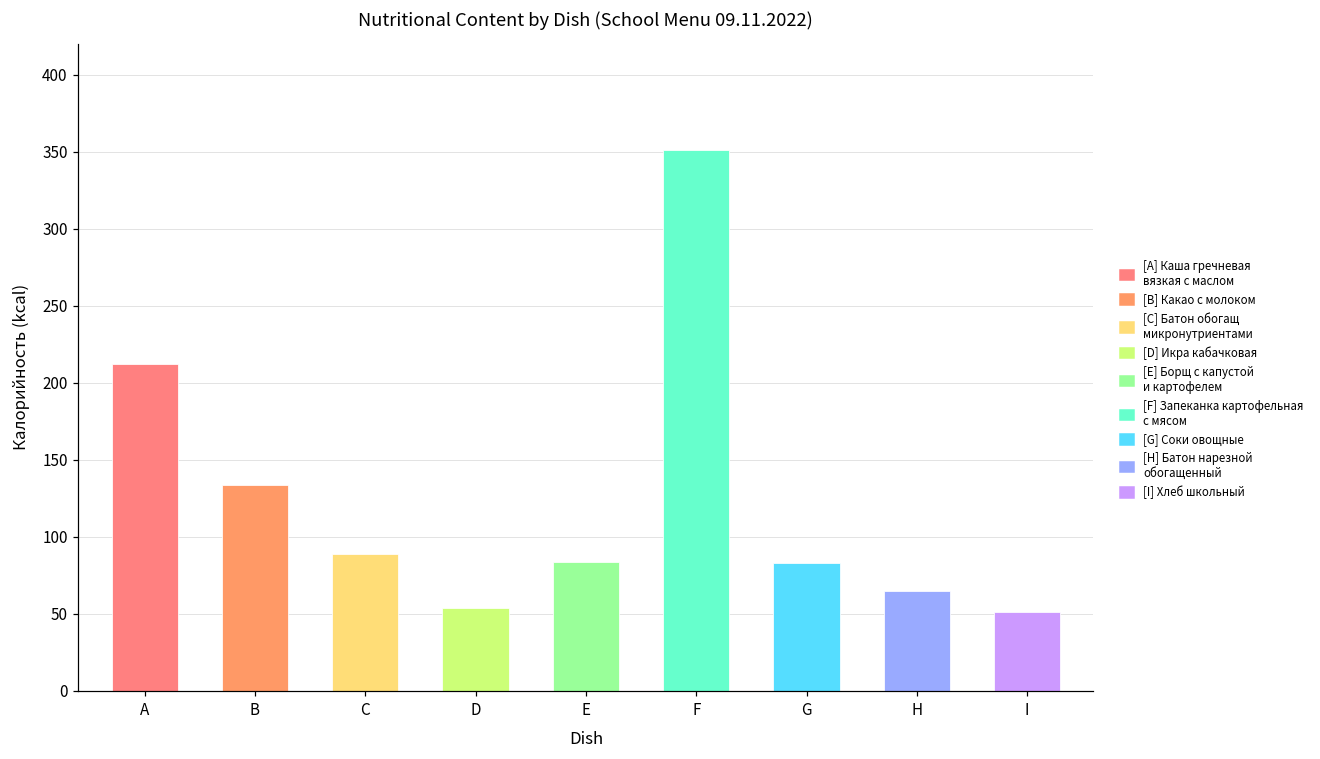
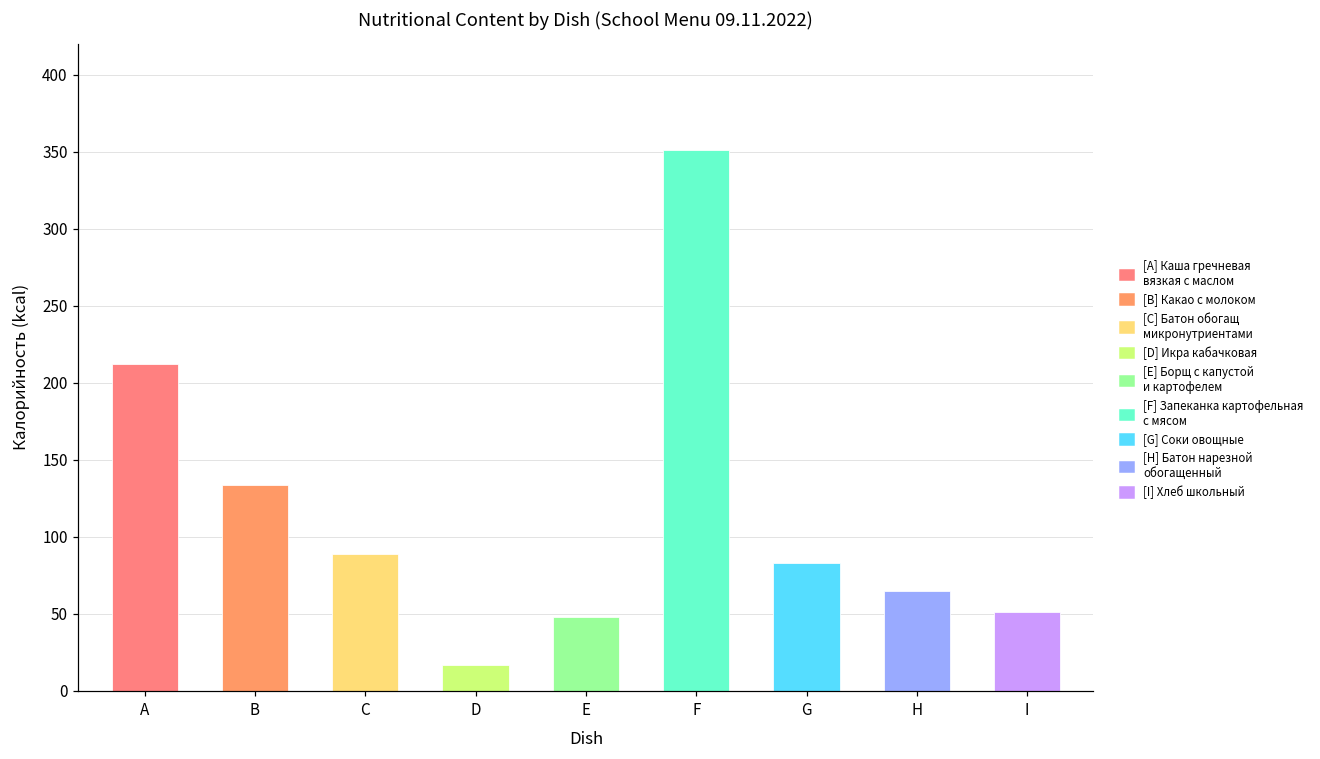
  {
    "A": 212,
    "B": 134,
    "C": 89,
-   "D": 54,
-   "E": 84,
+   "D": 17,
+   "E": 48,
    "F": 351,
    "G": 83,
    "H": 65,
    "I": 51
  }
